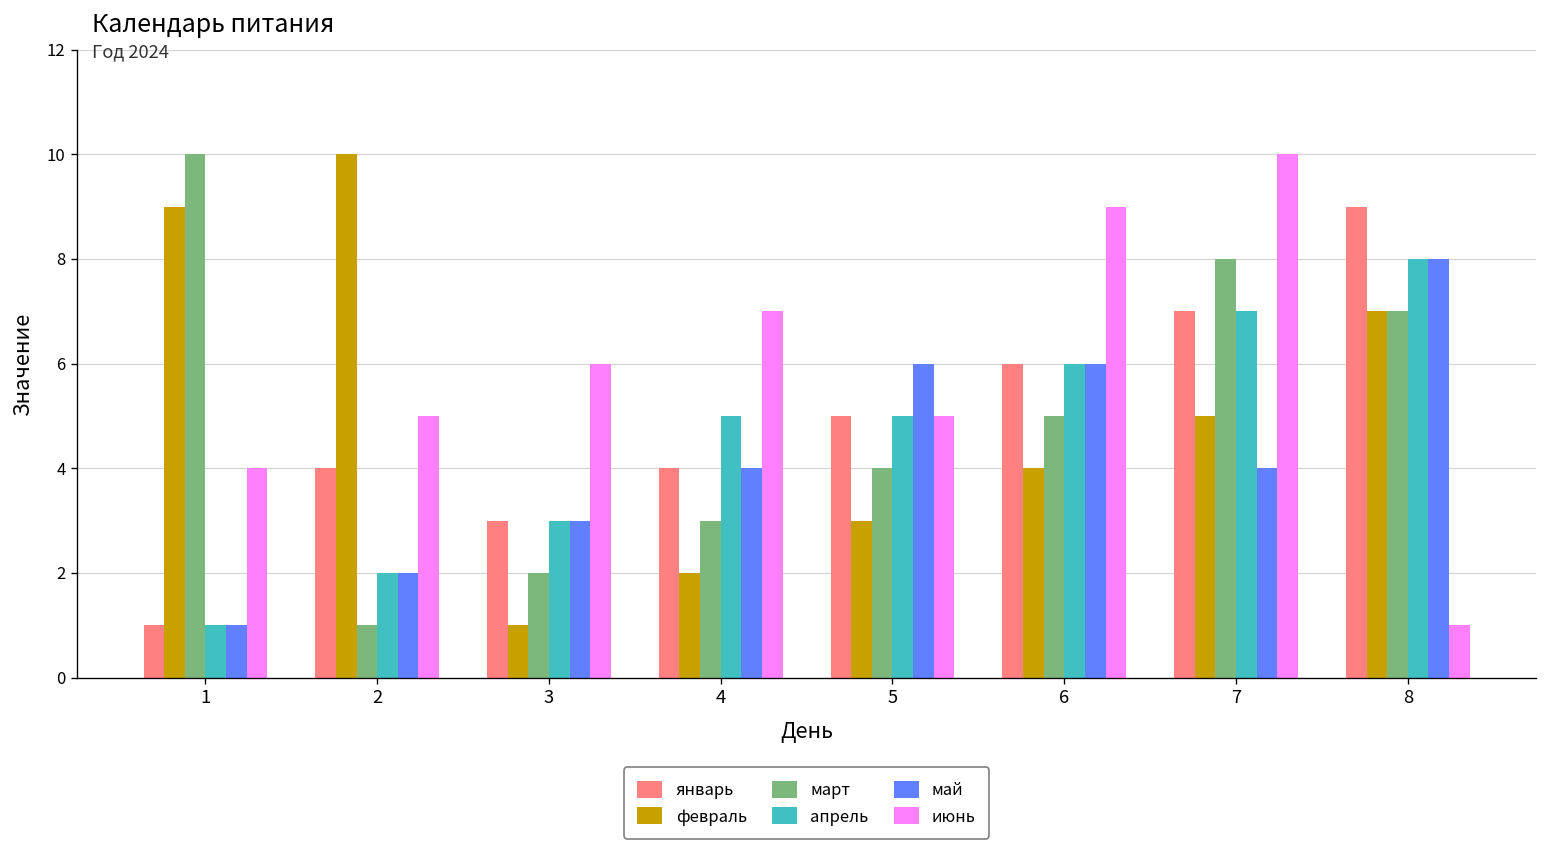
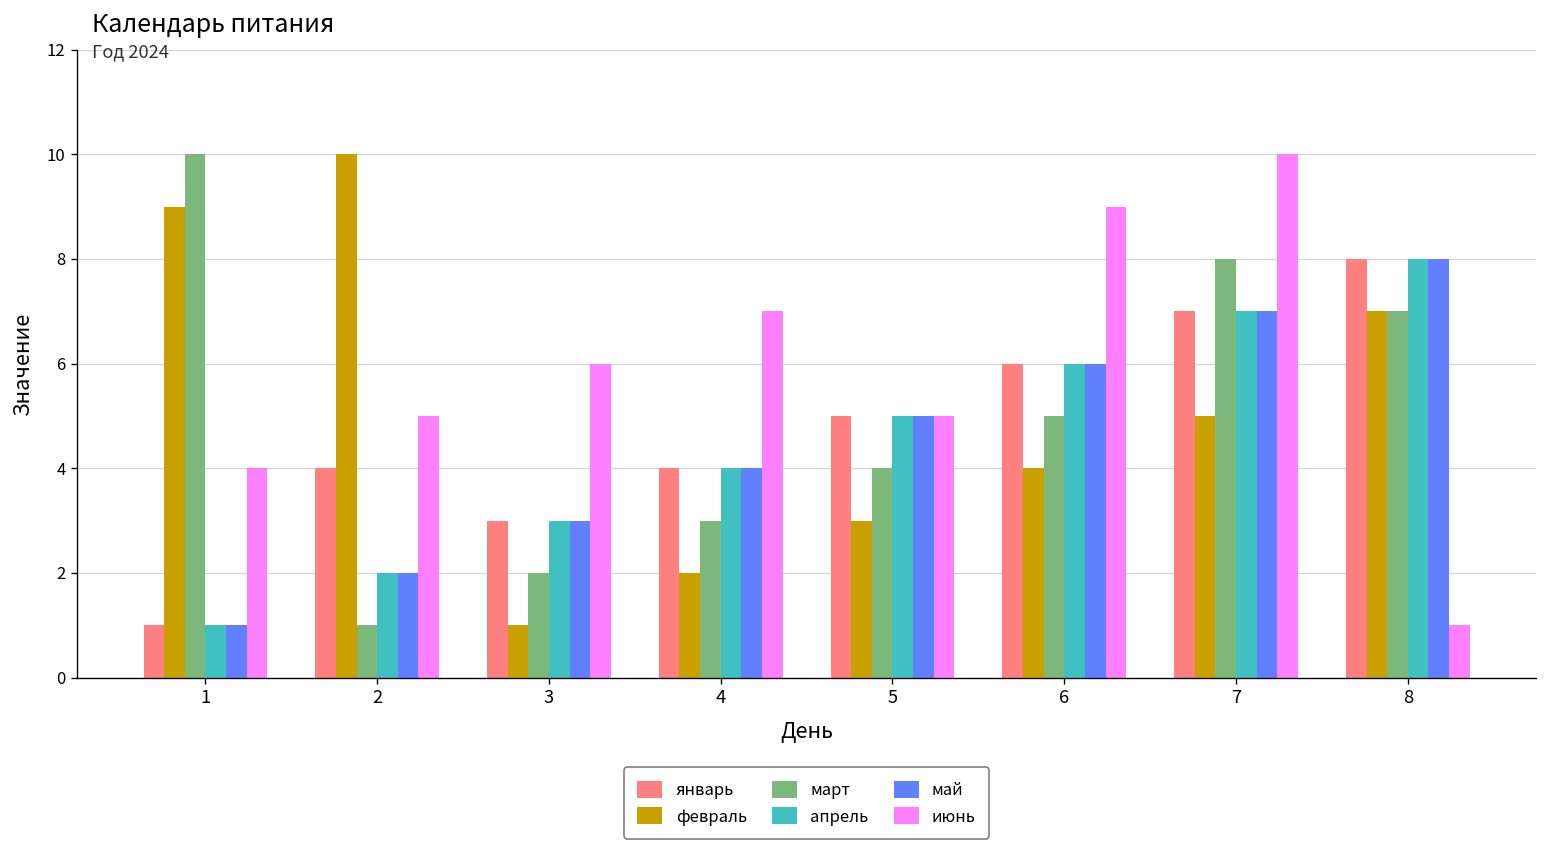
  {
    "январь": {
      "1": 1,
      "2": 4,
      "3": 3,
      "4": 4,
      "5": 5,
      "6": 6,
      "7": 7,
-     "8": 9
+     "8": 8
    },
    "февраль": {
      "1": 9,
      "2": 10,
      "3": 1,
      "4": 2,
      "5": 3,
      "6": 4,
      "7": 5,
      "8": 7
    },
    "март": {
      "1": 10,
      "2": 1,
      "3": 2,
      "4": 3,
      "5": 4,
      "6": 5,
      "7": 8,
      "8": 7
    },
    "апрель": {
      "1": 1,
      "2": 2,
      "3": 3,
-     "4": 5,
+     "4": 4,
      "5": 5,
      "6": 6,
      "7": 7,
      "8": 8
    },
    "май": {
      "1": 1,
      "2": 2,
      "3": 3,
      "4": 4,
-     "5": 6,
+     "5": 5,
      "6": 6,
-     "7": 4,
+     "7": 7,
      "8": 8
    },
    "июнь": {
      "1": 4,
      "2": 5,
      "3": 6,
      "4": 7,
      "5": 5,
      "6": 9,
      "7": 10,
      "8": 1
    }
  }
